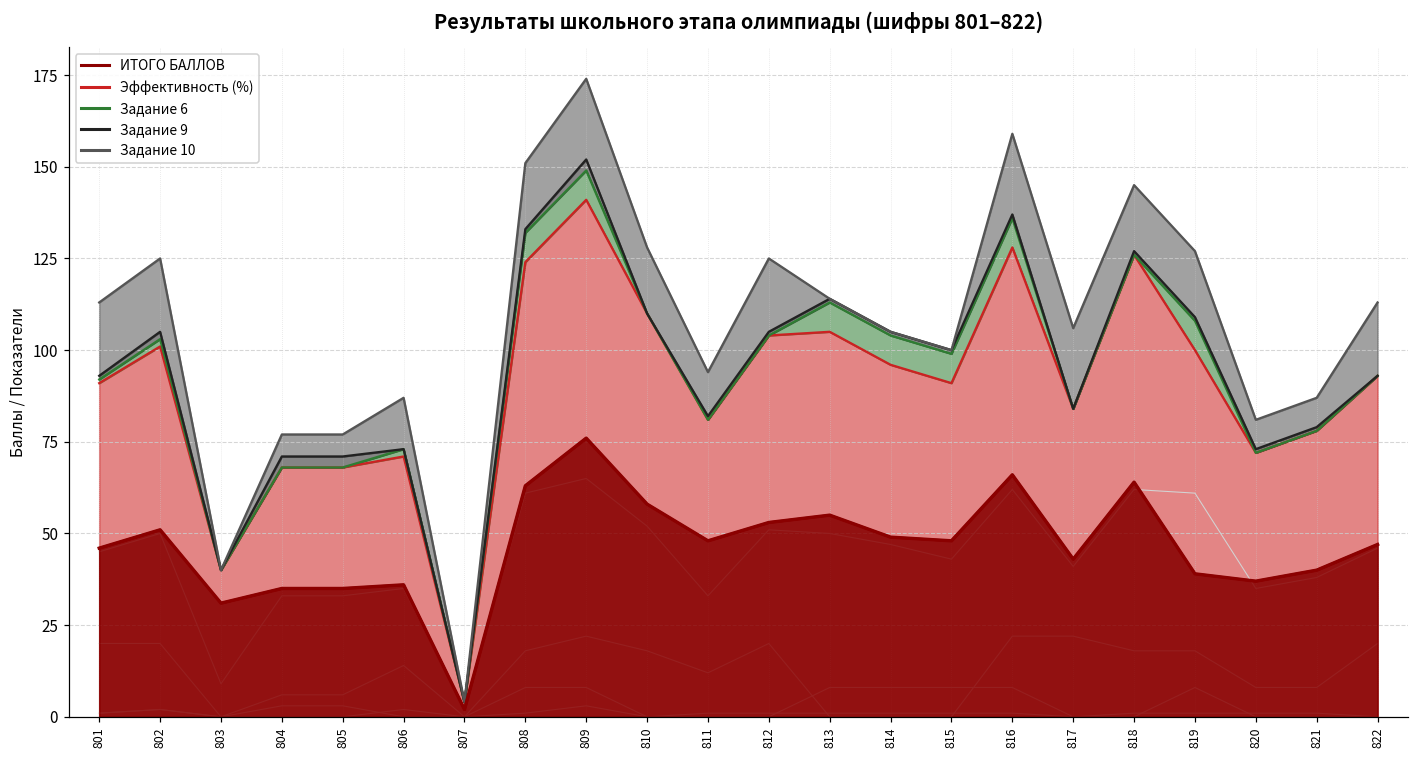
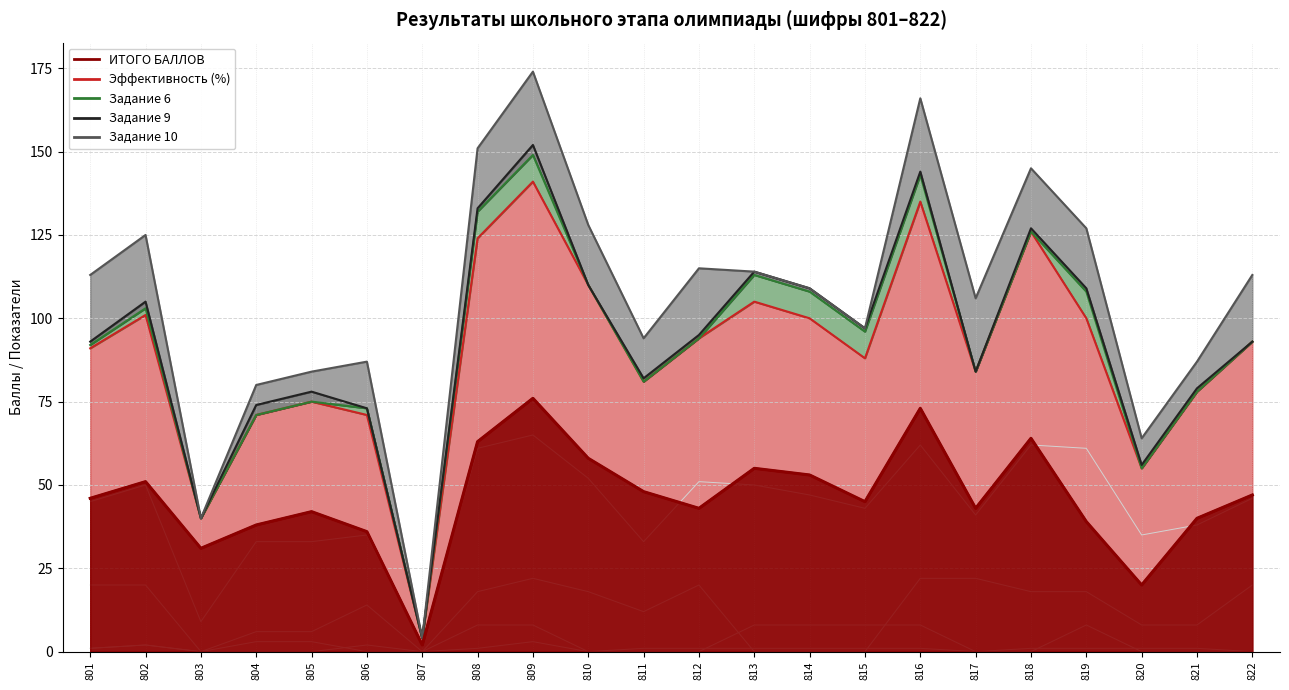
  {
    "ИТОГО БАЛЛОВ": {
      "801": 46,
      "802": 51,
      "803": 31,
-     "804": 35,
-     "805": 35,
+     "804": 38,
+     "805": 42,
      "806": 36,
      "808": 63,
      "809": 76,
      "810": 58,
      "811": 48,
-     "812": 53,
+     "812": 43,
      "813": 55,
-     "814": 49,
-     "815": 48,
-     "816": 66,
+     "814": 53,
+     "815": 45,
+     "816": 73,
      "817": 43,
      "818": 64,
      "819": 39,
-     "820": 37,
+     "820": 20,
      "821": 40,
      "822": 47
    },
    "Эффективность (%)": {
      "801": 45,
      "802": 50,
      "806": 35,
      "808": 61,
      "809": 65,
      "813": 50,
      "814": 47,
      "815": 43,
      "816": 62,
      "819": 61
    },
    "Задание 9": {
      "801": 1,
      "802": 2,
      "804": 3,
      "805": 3,
      "808": 1,
      "809": 3,
      "811": 1,
      "812": 1,
      "816": 1,
      "818": 1,
      "819": 1,
      "820": 1,
      "821": 1
    }
  }
